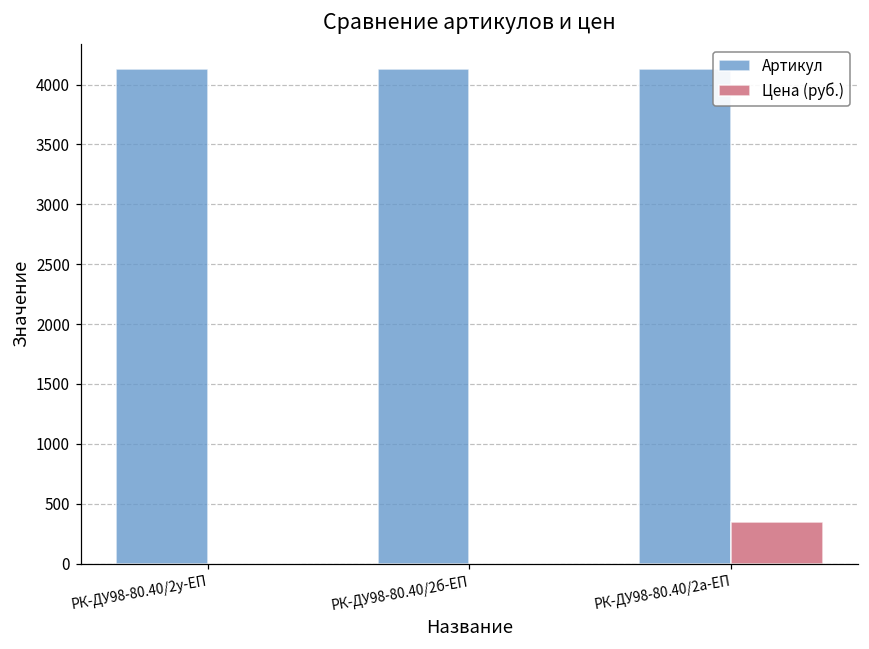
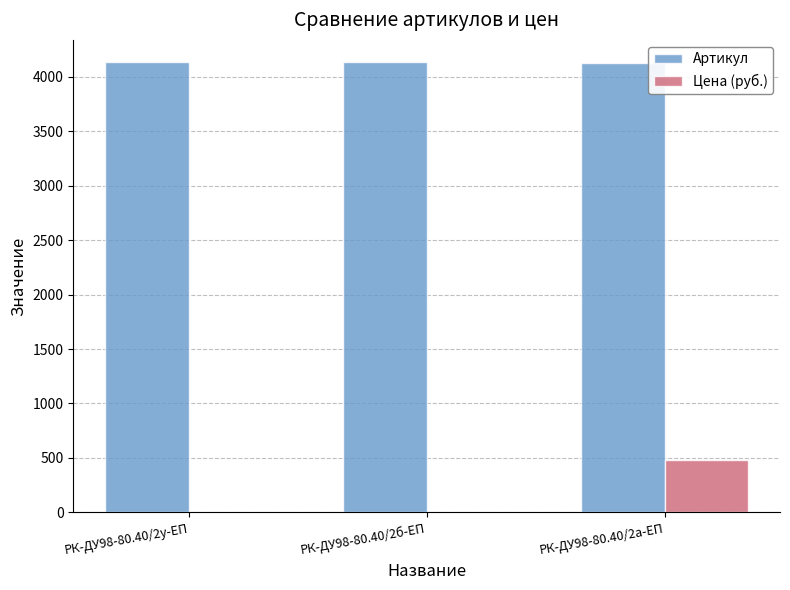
  {
    "Артикул": {
      "РК-ДУ98-80.40/2у-ЕП": 4130,
      "РК-ДУ98-80.40/2б-ЕП": 4130,
      "РК-ДУ98-80.40/2а-ЕП": 4130
    },
    "Цена (руб.)": {
      "РК-ДУ98-80.40/2у-ЕП": 0,
      "РК-ДУ98-80.40/2б-ЕП": 0,
-     "РК-ДУ98-80.40/2а-ЕП": 340
+     "РК-ДУ98-80.40/2а-ЕП": 480
    }
  }
